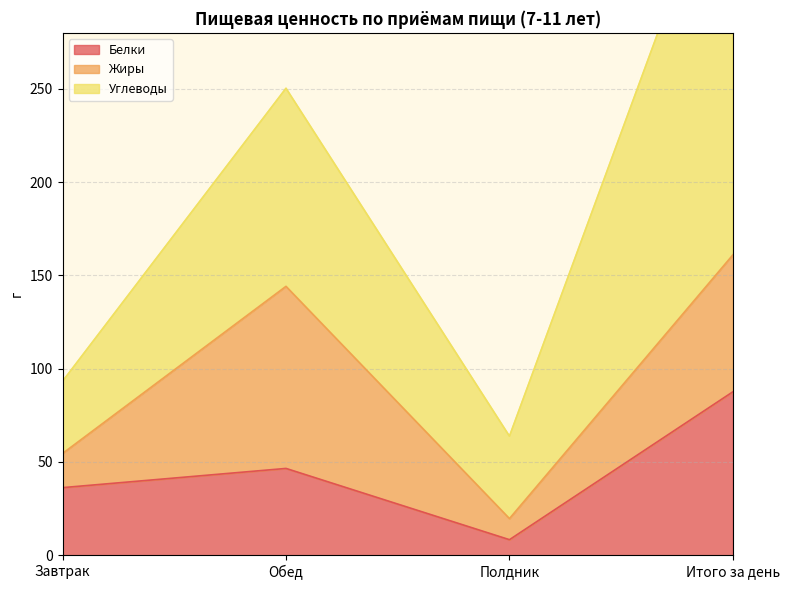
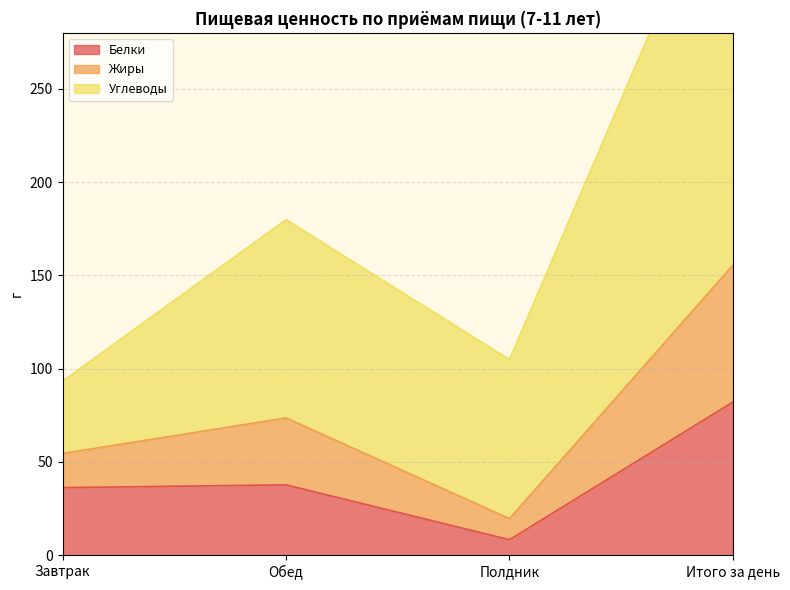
  {
    "Белки": {
      "Завтрак": 36,
-     "Обед": 47,
+     "Обед": 38,
      "Полдник": 8,
-     "Итого за день": 88
+     "Итого за день": 82
    },
    "Жиры": {
      "Завтрак": 18,
-     "Обед": 98,
+     "Обед": 36,
      "Полдник": 11,
      "Итого за день": 73
    },
    "Углеводы": {
      "Завтрак": 39,
      "Обед": 106,
-     "Полдник": 44
+     "Полдник": 85
    }
  }
